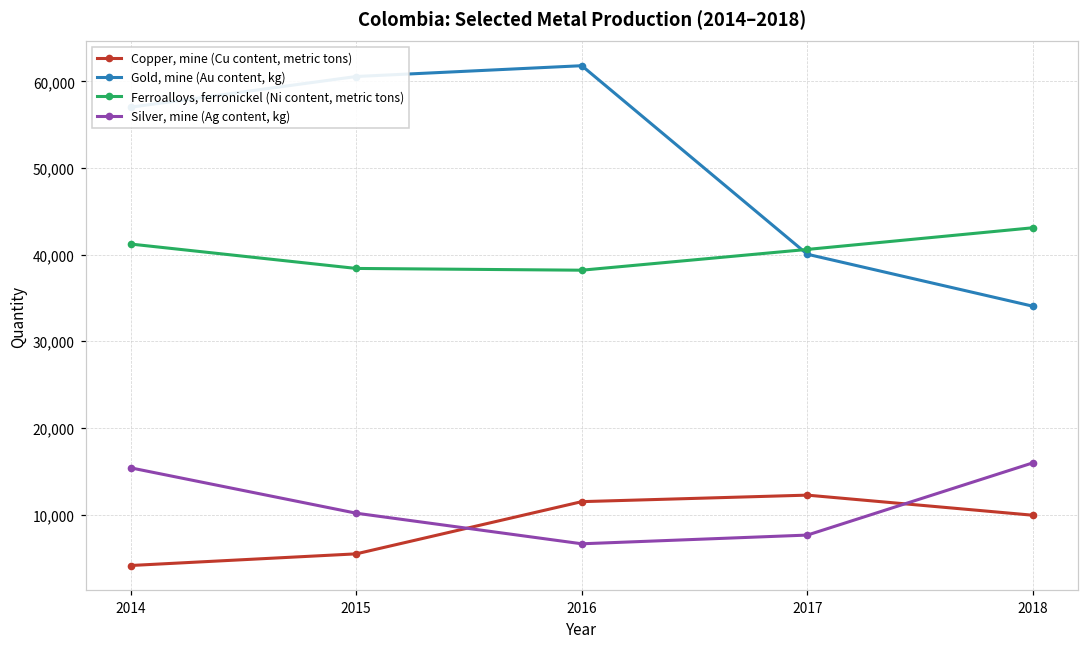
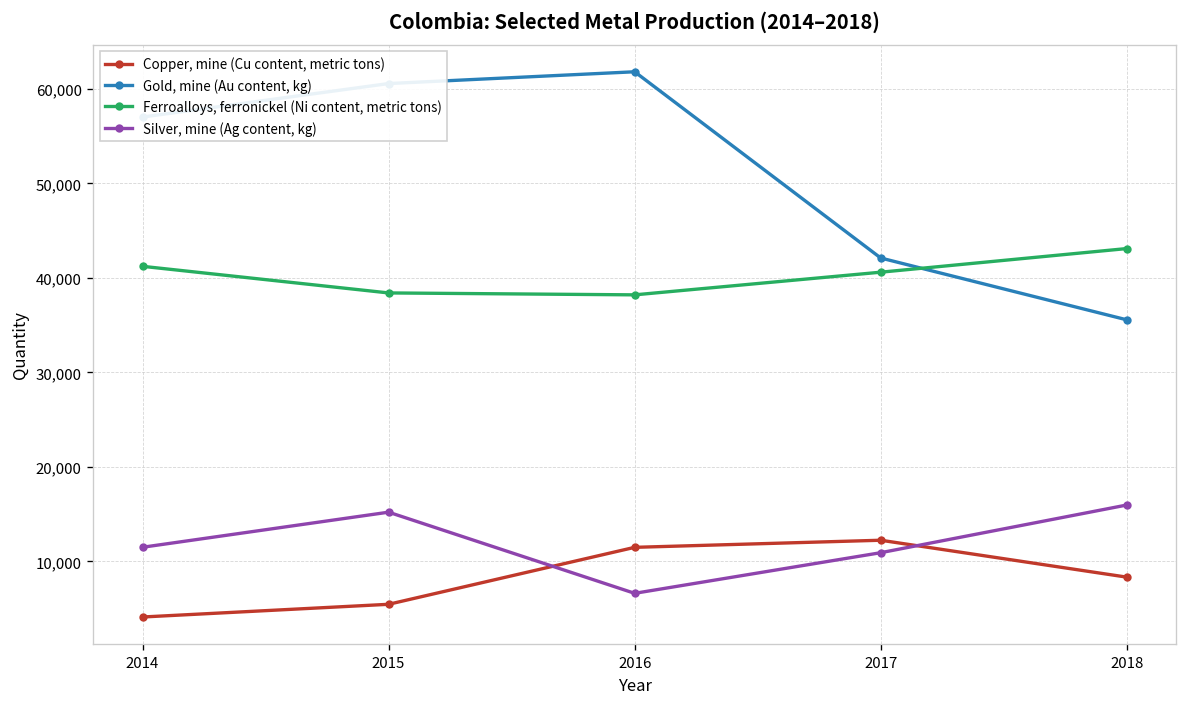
  {
    "Copper, mine (Cu content, metric tons)": {
      "2014": "4,000",
      "2015": "5,000",
      "2016": "11,000",
      "2017": "12,000",
-     "2018": "10,000"
+     "2018": "8,000"
    },
    "Gold, mine (Au content, kg)": {
      "2016": "62,000",
-     "2017": "40,000",
-     "2018": "34,000"
+     "2017": "42,000",
+     "2018": "36,000"
    },
    "Ferroalloys, ferronickel (Ni content, metric tons)": {
      "2014": "41,000",
      "2015": "38,000",
      "2016": "38,000",
      "2017": "41,000",
      "2018": "43,000"
    },
    "Silver, mine (Ag content, kg)": {
-     "2014": "15,000",
-     "2015": "10,000",
+     "2014": "11,000",
+     "2015": "15,000",
      "2016": "7,000",
-     "2017": "8,000",
+     "2017": "11,000",
      "2018": "16,000"
    }
  }
